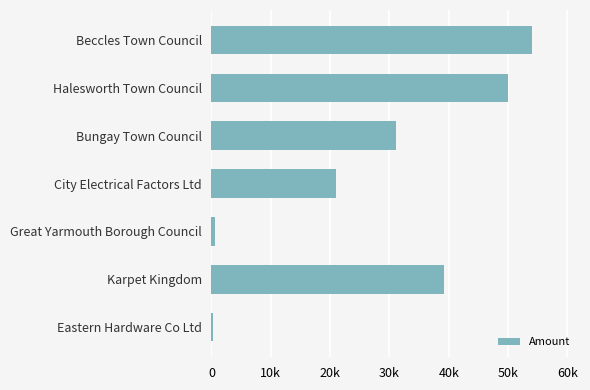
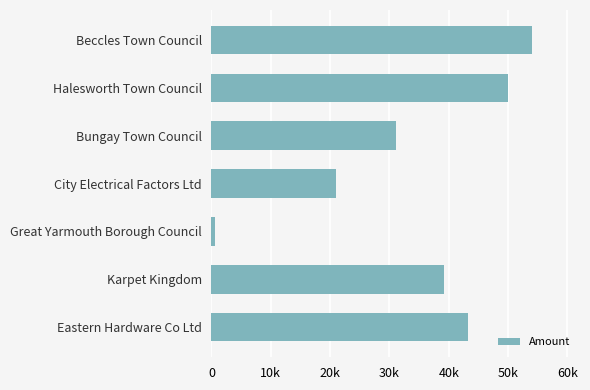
  {
    "Beccles Town Council": 54000,
    "Halesworth Town Council": 50000,
    "Bungay Town Council": 31000,
    "City Electrical Factors Ltd": 21000,
    "Great Yarmouth Borough Council": 1000,
    "Karpet Kingdom": 39000,
-   "Eastern Hardware Co Ltd": 0
+   "Eastern Hardware Co Ltd": 43000
  }
